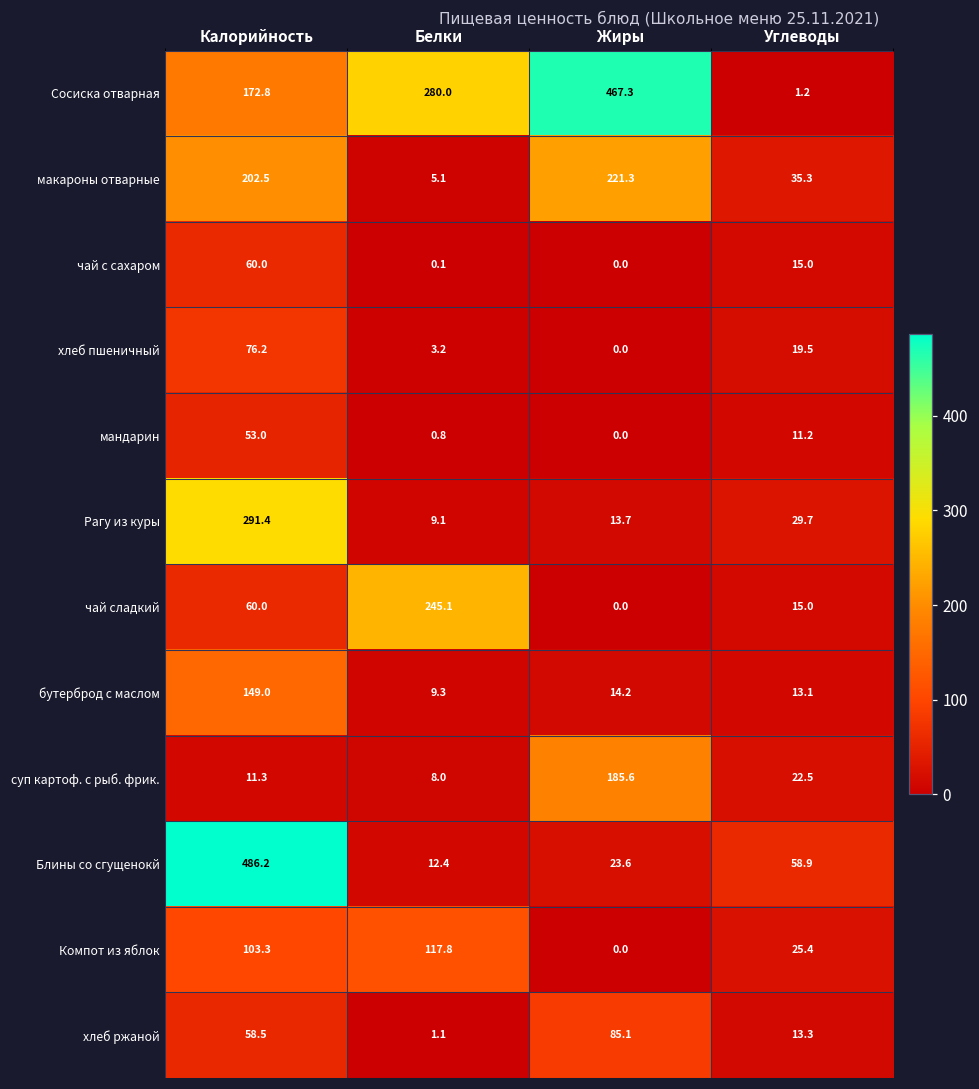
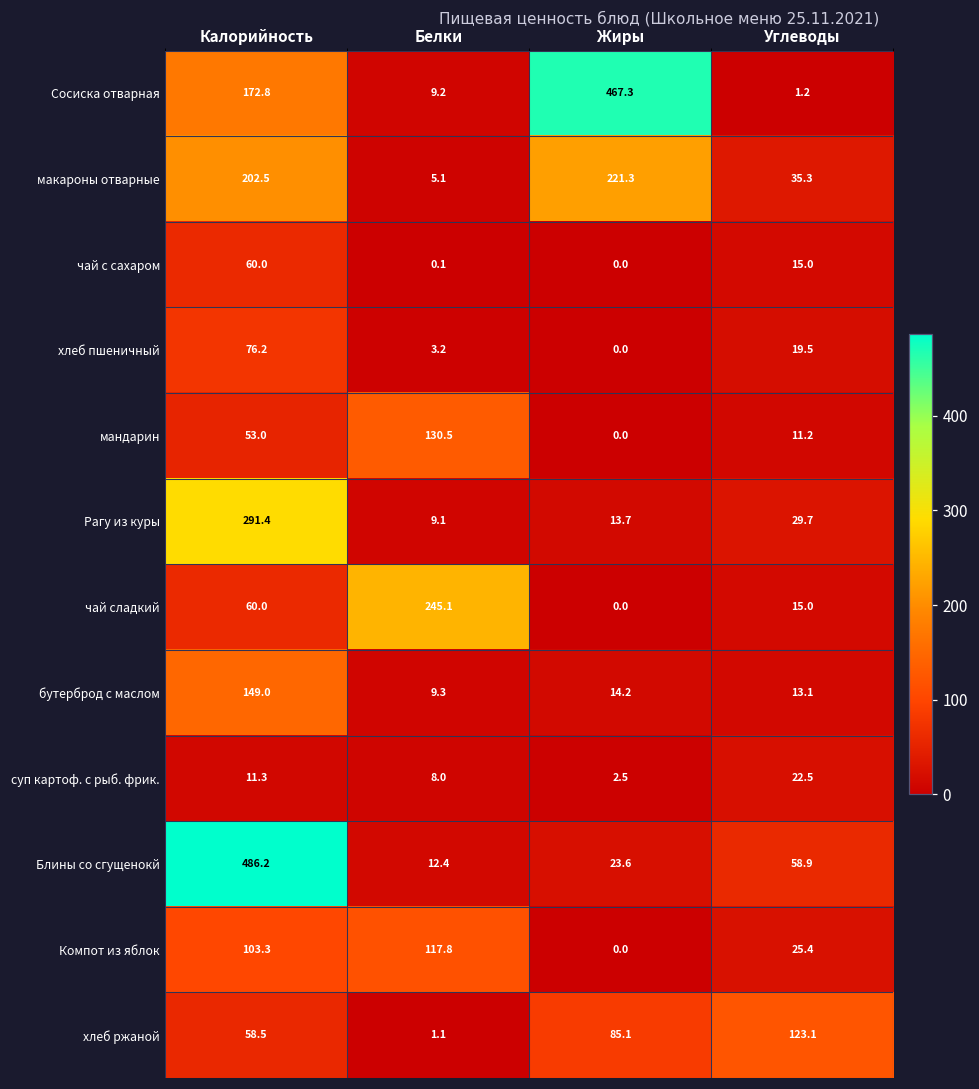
  {
    "Сосиска отварная": {
      "Калорийность": 172.8,
-     "Белки": 280.0,
+     "Белки": 9.2,
      "Жиры": 467.3,
      "Углеводы": 1.2
    },
    "макароны отварные": {
      "Калорийность": 202.5,
      "Белки": 5.1,
      "Жиры": 221.3,
      "Углеводы": 35.3
    },
    "чай с сахаром": {
      "Калорийность": 60.0,
      "Белки": 0.1,
      "Жиры": 0.0,
      "Углеводы": 15.0
    },
    "хлеб пшеничный": {
      "Калорийность": 76.2,
      "Белки": 3.2,
      "Жиры": 0.0,
      "Углеводы": 19.5
    },
    "мандарин": {
      "Калорийность": 53.0,
-     "Белки": 0.8,
+     "Белки": 130.5,
      "Жиры": 0.0,
      "Углеводы": 11.2
    },
    "Рагу из куры": {
      "Калорийность": 291.4,
      "Белки": 9.1,
      "Жиры": 13.7,
      "Углеводы": 29.7
    },
    "чай сладкий": {
      "Калорийность": 60.0,
      "Белки": 245.1,
      "Жиры": 0.0,
      "Углеводы": 15.0
    },
    "бутерброд с маслом": {
      "Калорийность": 149.0,
      "Белки": 9.3,
      "Жиры": 14.2,
      "Углеводы": 13.1
    },
    "суп картоф. с рыб. фрик.": {
      "Калорийность": 11.3,
      "Белки": 8.0,
-     "Жиры": 185.6,
+     "Жиры": 2.5,
      "Углеводы": 22.5
    },
    "Блины со сгущенокй": {
      "Калорийность": 486.2,
      "Белки": 12.4,
      "Жиры": 23.6,
      "Углеводы": 58.9
    },
    "Компот из яблок": {
      "Калорийность": 103.3,
      "Белки": 117.8,
      "Жиры": 0.0,
      "Углеводы": 25.4
    },
    "хлеб ржаной": {
      "Калорийность": 58.5,
      "Белки": 1.1,
      "Жиры": 85.1,
-     "Углеводы": 13.3
+     "Углеводы": 123.1
    }
  }
